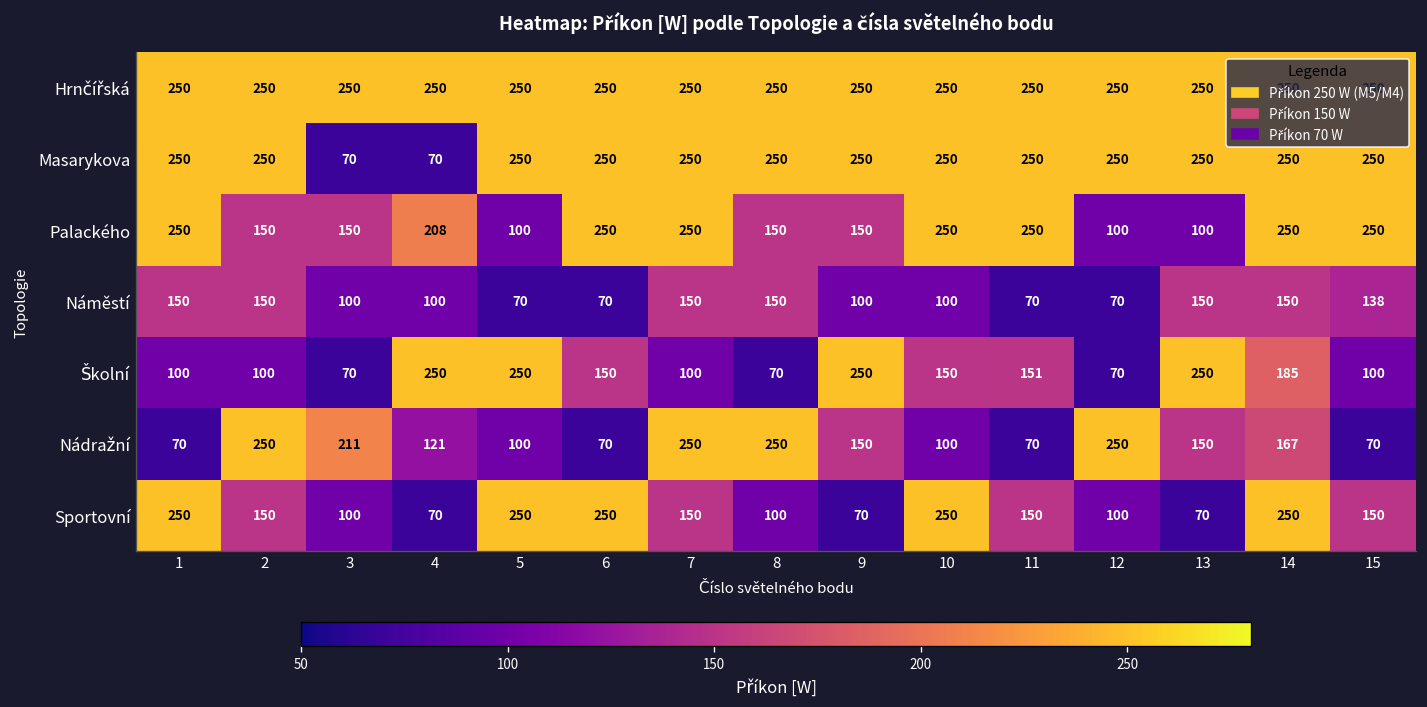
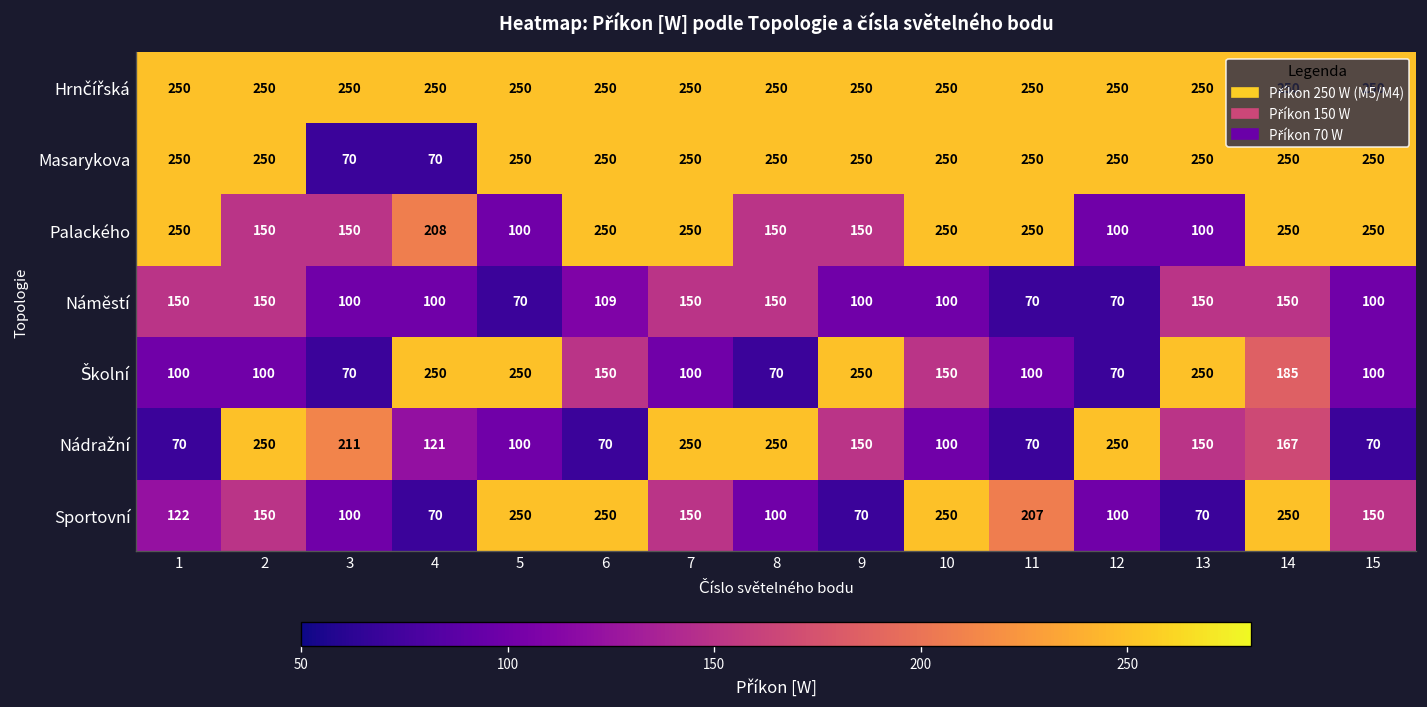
  {
    "Hrnčířská": {
      "1": 250,
      "2": 250,
      "3": 250,
      "4": 250,
      "5": 250,
      "6": 250,
      "7": 250,
      "8": 250,
      "9": 250,
      "10": 250,
      "11": 250,
      "12": 250,
      "13": 250
    },
    "Masarykova": {
      "1": 250,
      "2": 250,
      "3": 70,
      "4": 70,
      "5": 250,
      "6": 250,
      "7": 250,
      "8": 250,
      "9": 250,
      "10": 250,
      "11": 250,
      "12": 250,
      "13": 250,
      "14": 250,
      "15": 250
    },
    "Palackého": {
      "1": 250,
      "2": 150,
      "3": 150,
      "4": 208,
      "5": 100,
      "6": 250,
      "7": 250,
      "8": 150,
      "9": 150,
      "10": 250,
      "11": 250,
      "12": 100,
      "13": 100,
      "14": 250,
      "15": 250
    },
    "Náměstí": {
      "1": 150,
      "2": 150,
      "3": 100,
      "4": 100,
      "5": 70,
-     "6": 70,
+     "6": 109,
      "7": 150,
      "8": 150,
      "9": 100,
      "10": 100,
      "11": 70,
      "12": 70,
      "13": 150,
      "14": 150,
-     "15": 138
+     "15": 100
    },
    "Školní": {
      "1": 100,
      "2": 100,
      "3": 70,
      "4": 250,
      "5": 250,
      "6": 150,
      "7": 100,
      "8": 70,
      "9": 250,
      "10": 150,
-     "11": 151,
+     "11": 100,
      "12": 70,
      "13": 250,
      "14": 185,
      "15": 100
    },
    "Nádražní": {
      "1": 70,
      "2": 250,
      "3": 211,
      "4": 121,
      "5": 100,
      "6": 70,
      "7": 250,
      "8": 250,
      "9": 150,
      "10": 100,
      "11": 70,
      "12": 250,
      "13": 150,
      "14": 167,
      "15": 70
    },
    "Sportovní": {
-     "1": 250,
+     "1": 122,
      "2": 150,
      "3": 100,
      "4": 70,
      "5": 250,
      "6": 250,
      "7": 150,
      "8": 100,
      "9": 70,
      "10": 250,
-     "11": 150,
+     "11": 207,
      "12": 100,
      "13": 70,
      "14": 250,
      "15": 150
    }
  }
